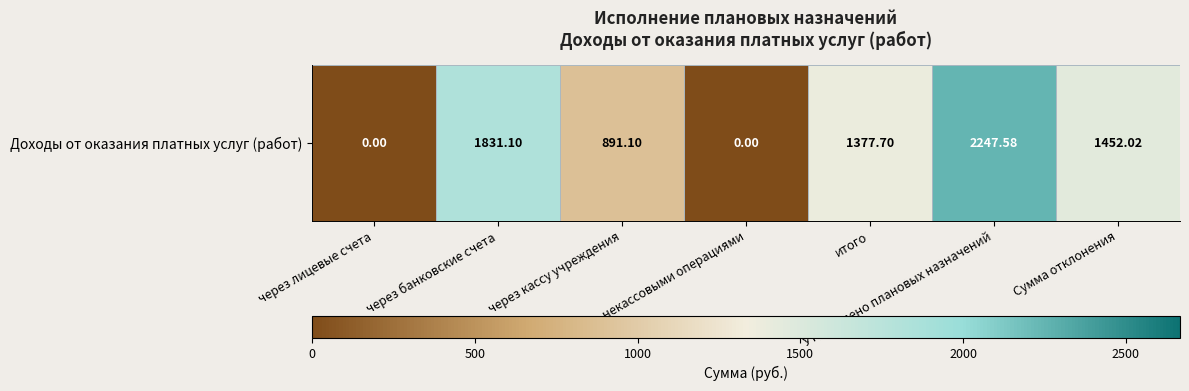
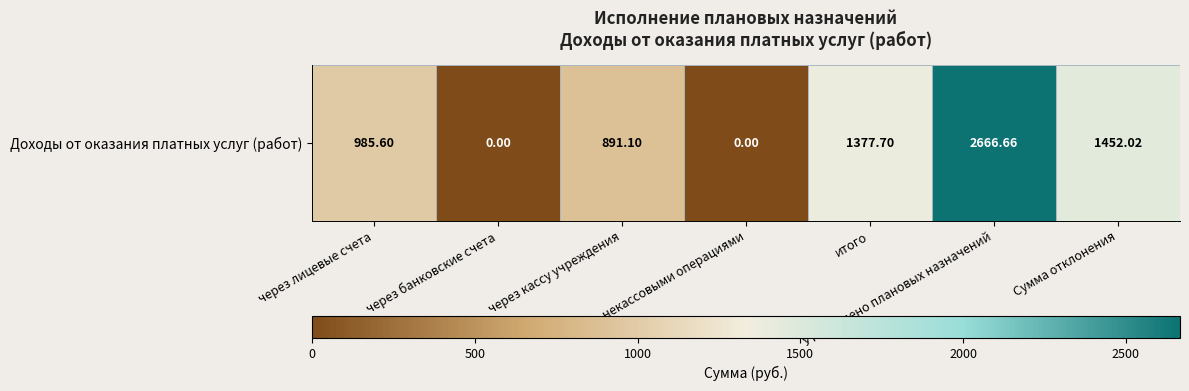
  {
    "Доходы от оказания платных услуг (работ)": {
-     "через лицевые счета": 0.00,
-     "через банковские счета": 1831.10,
+     "через лицевые счета": 985.60,
+     "через банковские счета": 0.00,
      "через кассу учреждения": 891.10,
      "некассовыми операциями": 0.00,
      "итого": 1377.70,
-     "Утверждено плановых назначений": 2247.58,
+     "Утверждено плановых назначений": 2666.66,
      "Сумма отклонения": 1452.02
    }
  }
